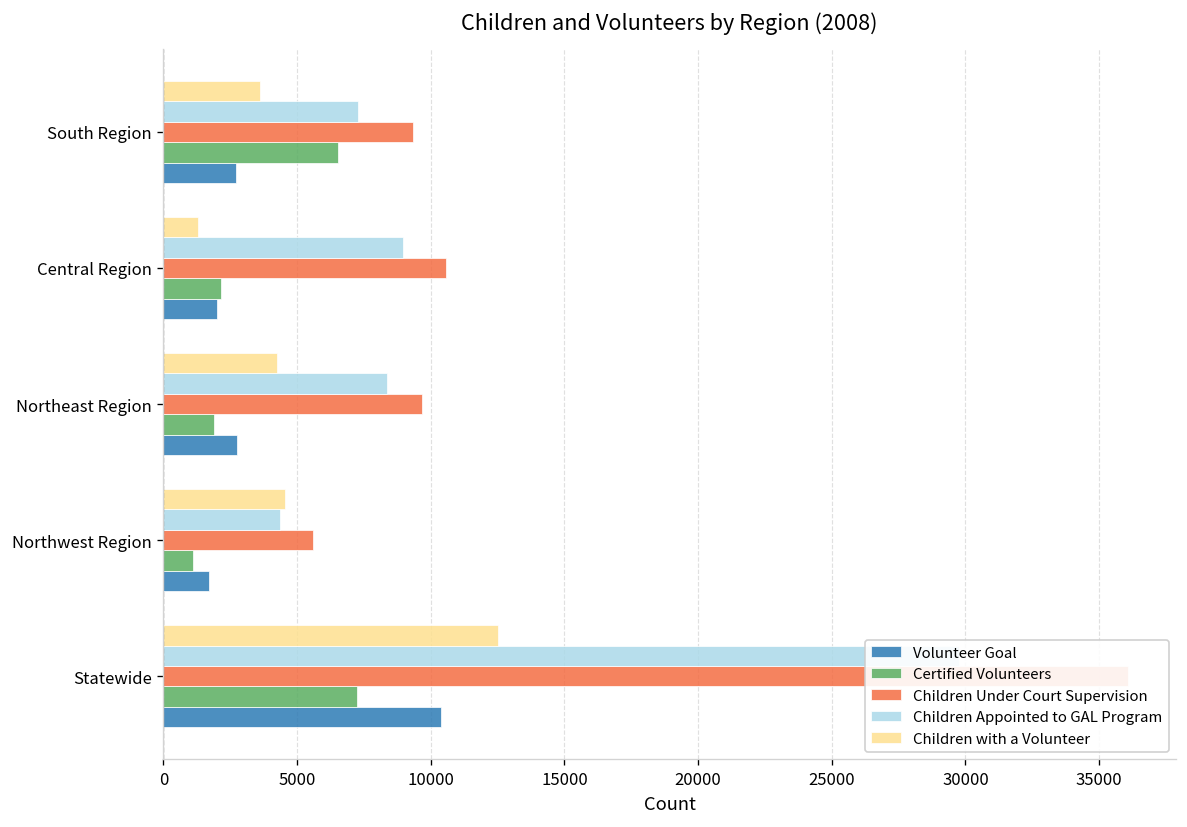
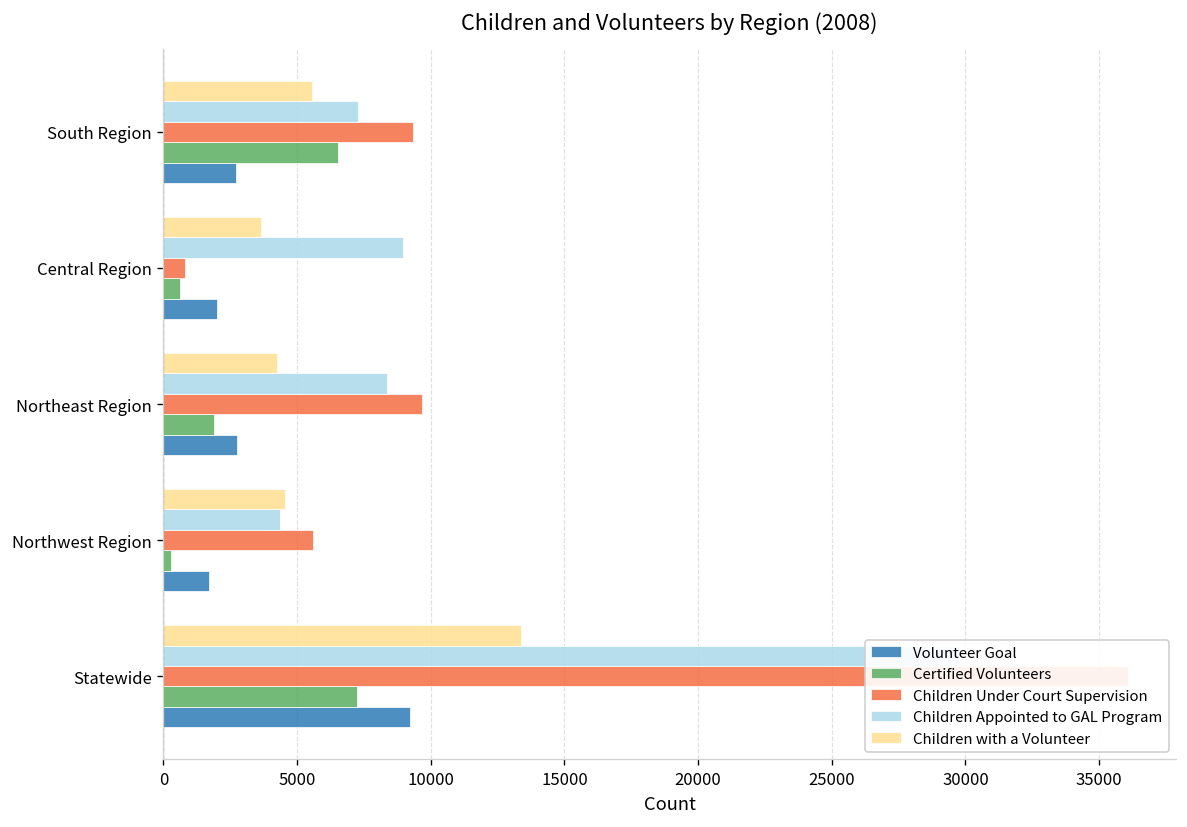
  {
    "Volunteer Goal": {
      "South Region": 2700,
      "Central Region": 2000,
      "Northeast Region": 2800,
      "Northwest Region": 1700,
-     "Statewide": 10400
+     "Statewide": 9200
    },
    "Certified Volunteers": {
      "South Region": 6500,
-     "Central Region": 2100,
+     "Central Region": 600,
      "Northeast Region": 1900,
-     "Northwest Region": 1100,
+     "Northwest Region": 300,
      "Statewide": 7200
    },
    "Children Under Court Supervision": {
      "South Region": 9300,
-     "Central Region": 10600,
+     "Central Region": 800,
      "Northeast Region": 9700,
      "Northwest Region": 5600
    },
    "Children Appointed to GAL Program": {
      "South Region": 7300,
      "Central Region": 9000,
      "Northeast Region": 8300,
      "Northwest Region": 4400
    },
    "Children with a Volunteer": {
-     "South Region": 3600,
-     "Central Region": 1300,
+     "South Region": 5600,
+     "Central Region": 3700,
      "Northeast Region": 4300,
      "Northwest Region": 4500,
-     "Statewide": 12500
+     "Statewide": 13400
    }
  }
